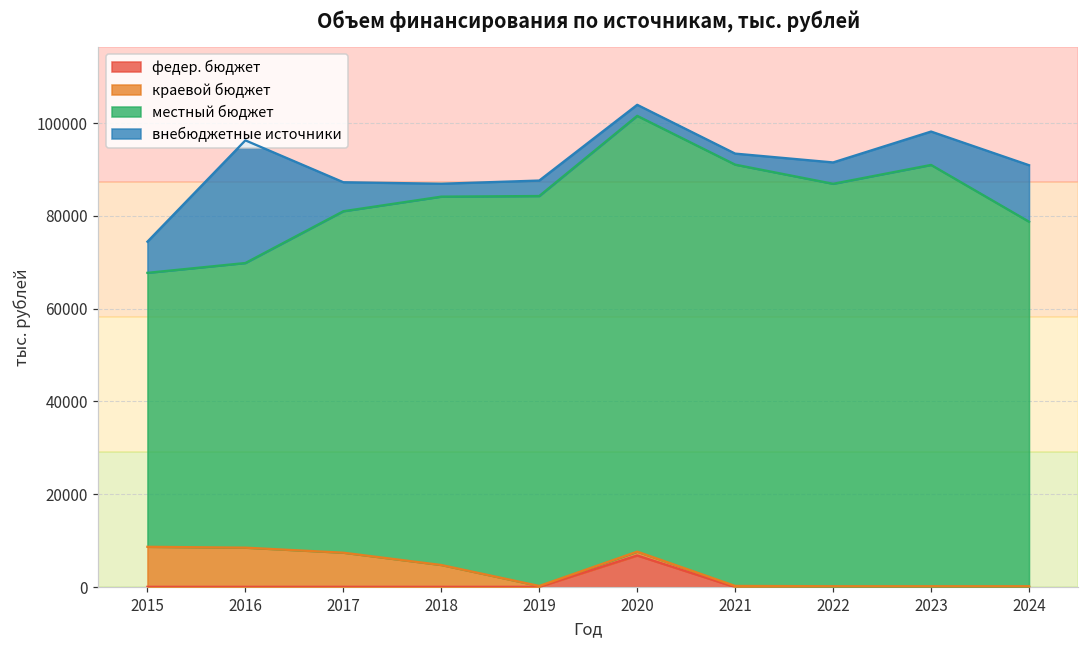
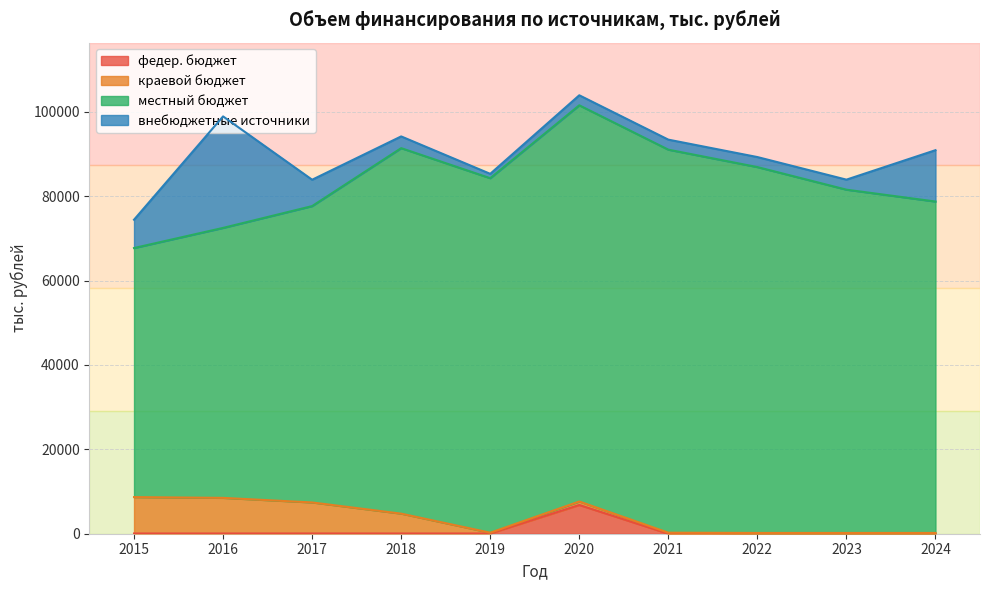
  {
    "местный бюджет": {
      "2015": 59000,
-     "2016": 61000,
-     "2017": 74000,
-     "2018": 79000,
+     "2016": 64000,
+     "2017": 70000,
+     "2018": 87000,
      "2019": 84000,
      "2020": 94000,
      "2021": 91000,
      "2022": 87000,
-     "2023": 91000,
+     "2023": 81000,
      "2024": 79000
    },
    "внебюджетные источники": {
      "2015": 7000,
      "2017": 6000,
      "2018": 3000,
-     "2019": 3000,
+     "2019": 1000,
      "2020": 2000,
      "2021": 2000,
-     "2022": 5000,
-     "2023": 7000,
+     "2022": 2000,
+     "2023": 2000,
      "2024": 12000
    }
  }
